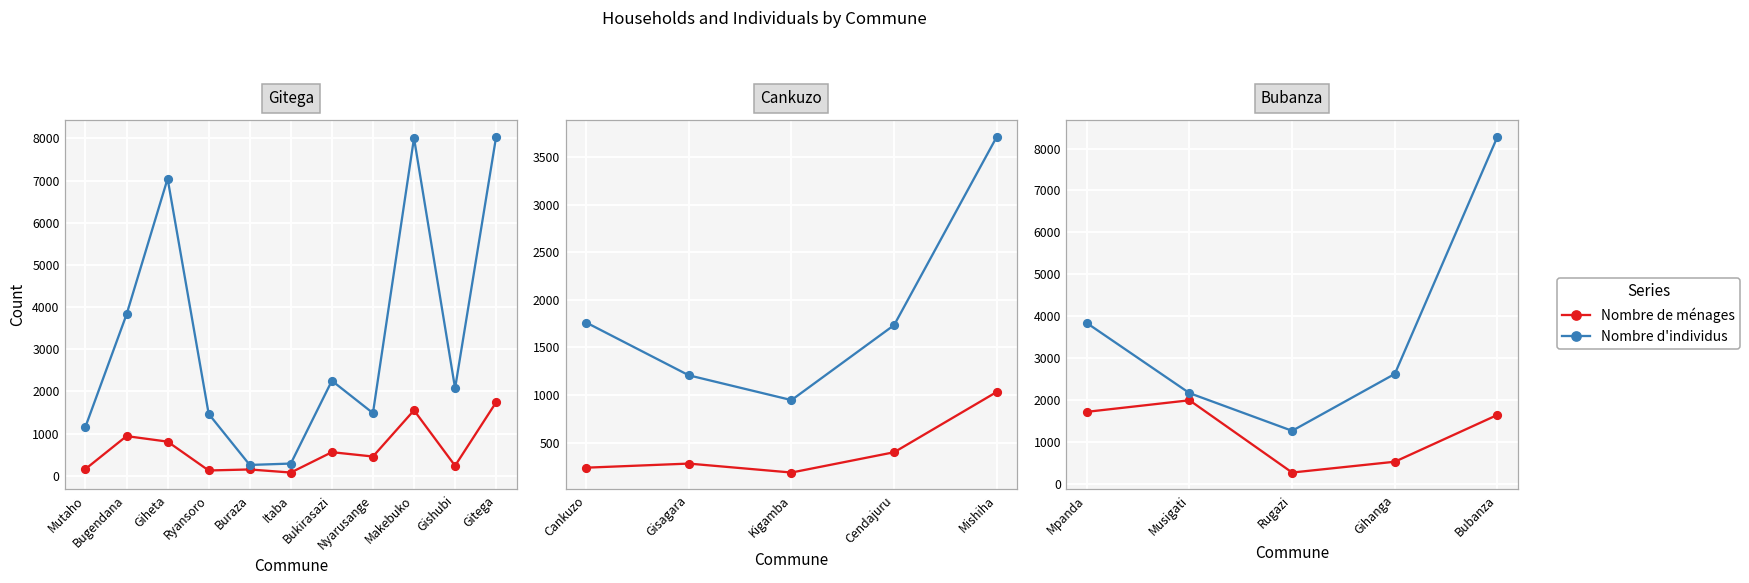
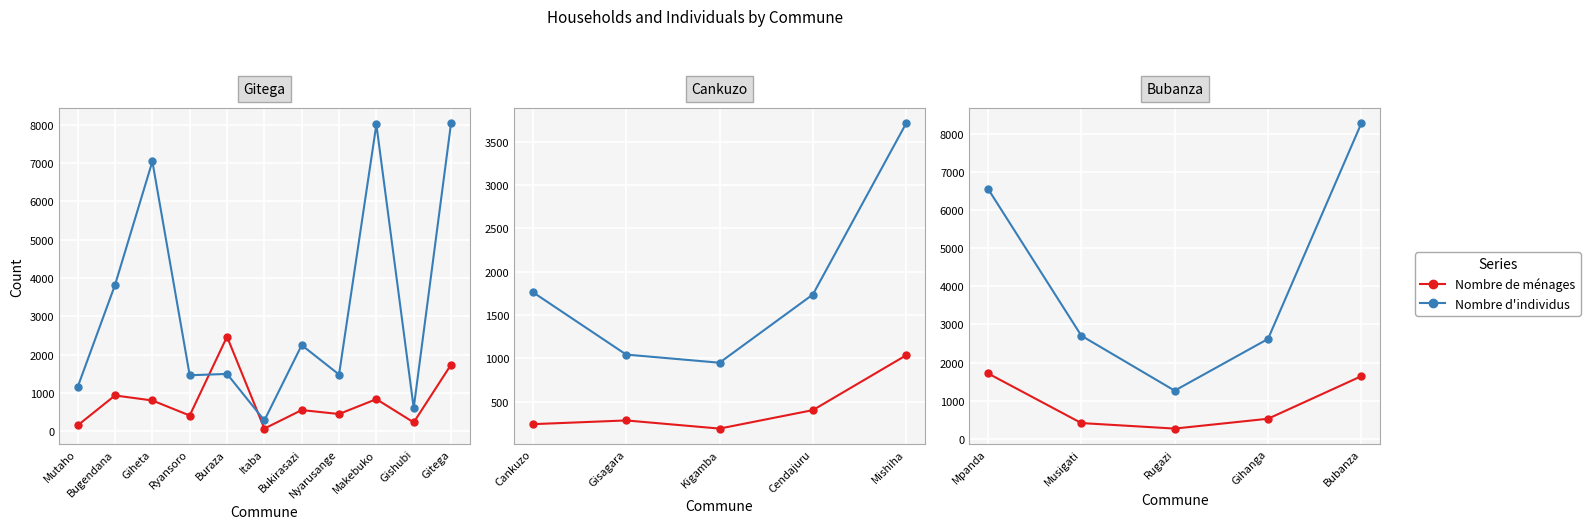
  {
    "Gitega": {
      "Nombre de ménages": {
        "Mutaho": 200,
        "Bugendana": 900,
        "Giheta": 800,
-       "Ryansoro": 100,
-       "Buraza": 100,
+       "Ryansoro": 400,
+       "Buraza": 2500,
        "Itaba": 100,
        "Bukirasazi": 600,
        "Nyarusange": 500,
-       "Makebuko": 1600,
+       "Makebuko": 800,
        "Gishubi": 200,
        "Gitega": 1700
      },
      "Nombre d'individus": {
        "Mutaho": 1200,
        "Bugendana": 3800,
        "Giheta": 7000,
        "Ryansoro": 1500,
-       "Buraza": 300,
+       "Buraza": 1500,
        "Itaba": 300,
        "Bukirasazi": 2300,
        "Nyarusange": 1500,
        "Makebuko": 8000,
-       "Gishubi": 2100,
+       "Gishubi": 600,
        "Gitega": 8000
      }
    },
    "Cankuzo": {
      "Nombre de ménages": {
        "Cankuzo": 200,
        "Gisagara": 300,
        "Kigamba": 200,
        "Cendajuru": 400,
        "Mishiha": 1000
      },
      "Nombre d'individus": {
        "Cankuzo": 1800,
-       "Gisagara": 1200,
+       "Gisagara": 1000,
        "Kigamba": 900,
        "Cendajuru": 1700,
        "Mishiha": 3700
      }
    },
    "Bubanza": {
      "Nombre de ménages": {
        "Mpanda": 1700,
-       "Musigati": 2000,
+       "Musigati": 400,
        "Rugazi": 300,
        "Gihanga": 500,
        "Bubanza": 1600
      },
      "Nombre d'individus": {
-       "Mpanda": 3800,
-       "Musigati": 2200,
+       "Mpanda": 6600,
+       "Musigati": 2700,
        "Rugazi": 1300,
        "Gihanga": 2600,
        "Bubanza": 8300
      }
    }
  }
